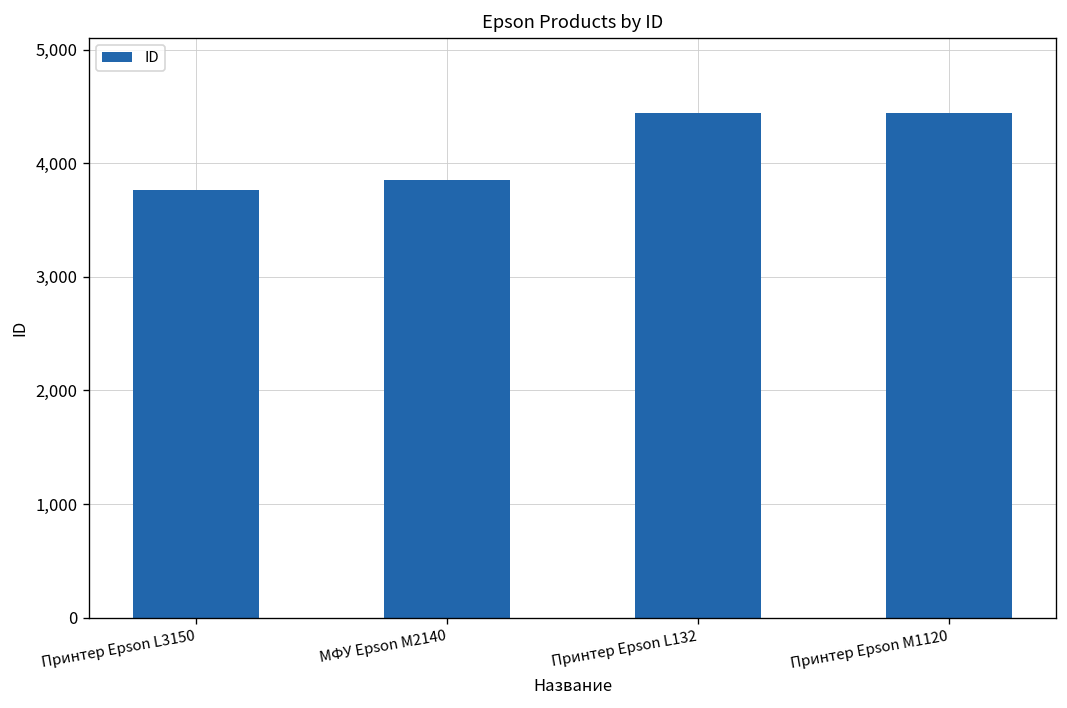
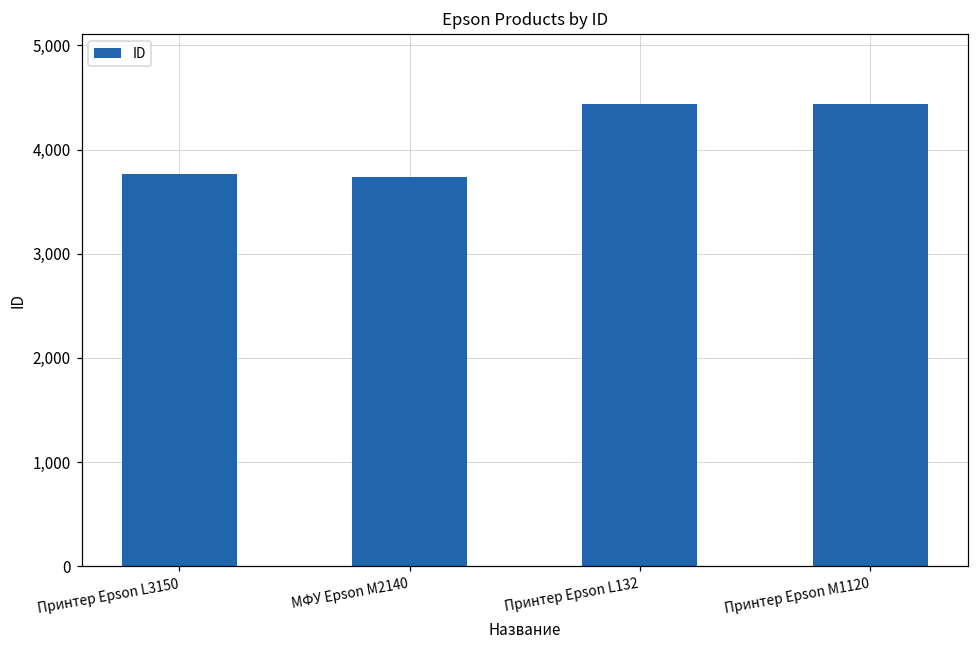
  {
    "Принтер Epson L3150": "3,800",
-   "МФУ Epson M2140": "3,900",
+   "МФУ Epson M2140": "3,700",
    "Принтер Epson L132": "4,400",
    "Принтер Epson M1120": "4,400"
  }
